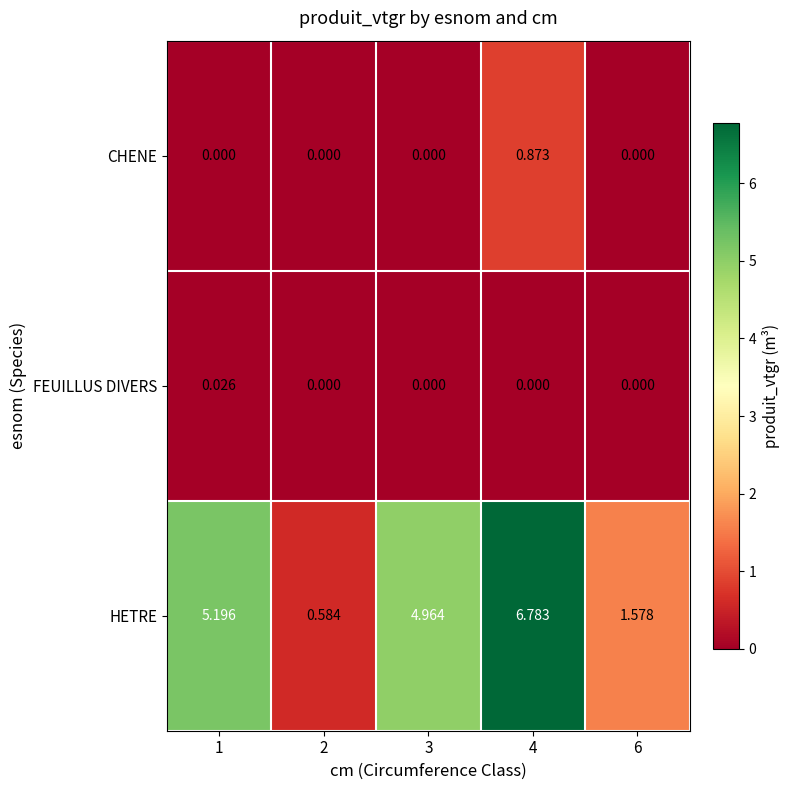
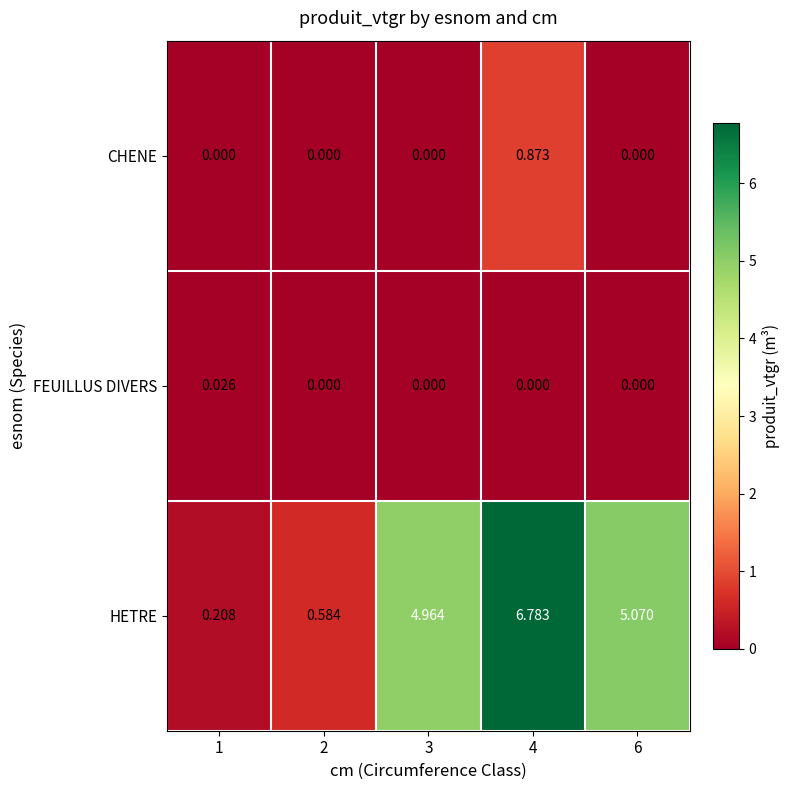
  {
    "CHENE": {
      "1": 0.000,
      "2": 0.000,
      "3": 0.000,
      "4": 0.873,
      "6": 0.000
    },
    "FEUILLUS DIVERS": {
      "1": 0.026,
      "2": 0.000,
      "3": 0.000,
      "4": 0.000,
      "6": 0.000
    },
    "HETRE": {
-     "1": 5.196,
+     "1": 0.208,
      "2": 0.584,
      "3": 4.964,
      "4": 6.783,
-     "6": 1.578
+     "6": 5.070
    }
  }
